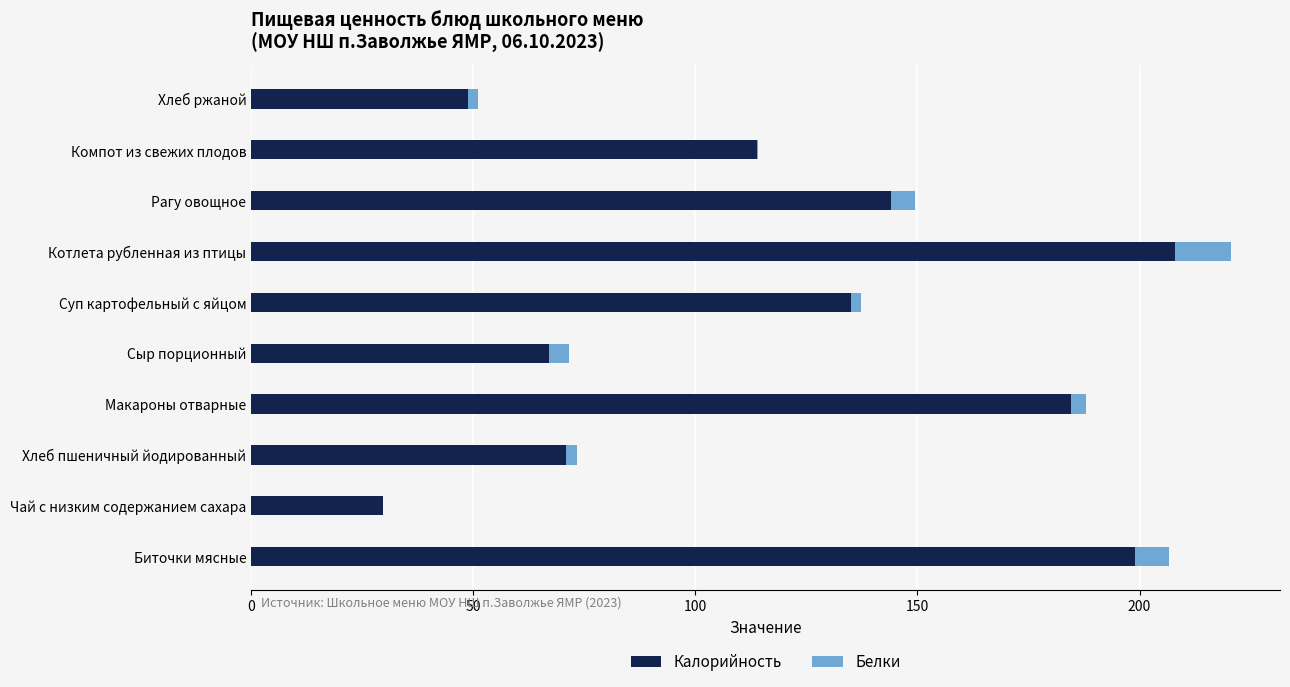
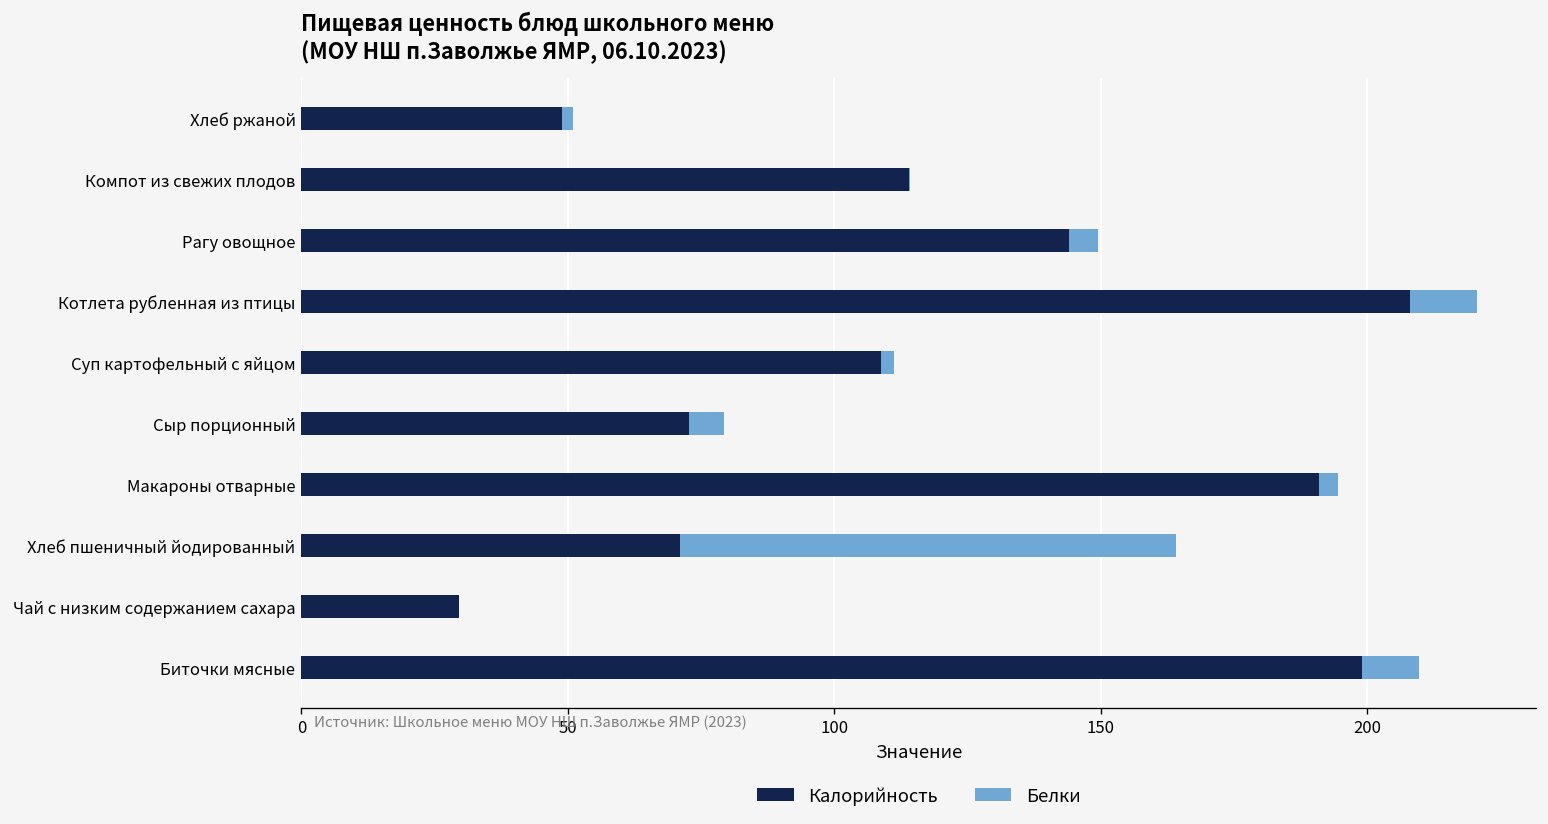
  {
    "Калорийность": {
      "Хлеб ржаной": 49,
      "Компот из свежих плодов": 114,
      "Рагу овощное": 144,
      "Котлета рубленная из птицы": 208,
-     "Суп картофельный с яйцом": 135,
-     "Сыр порционный": 67,
-     "Макароны отварные": 185,
+     "Суп картофельный с яйцом": 109,
+     "Сыр порционный": 73,
+     "Макароны отварные": 191,
      "Хлеб пшеничный йодированный": 71,
      "Чай с низким содержанием сахара": 30,
      "Биточки мясные": 199
    },
    "Белки": {
      "Хлеб ржаной": 2,
      "Рагу овощное": 6,
      "Котлета рубленная из птицы": 13,
      "Суп картофельный с яйцом": 2,
-     "Сыр порционный": 5,
+     "Сыр порционный": 7,
      "Макароны отварные": 4,
-     "Хлеб пшеничный йодированный": 2,
+     "Хлеб пшеничный йодированный": 93,
      "Чай с низким содержанием сахара": 0,
-     "Биточки мясные": 8
+     "Биточки мясные": 11
    }
  }
